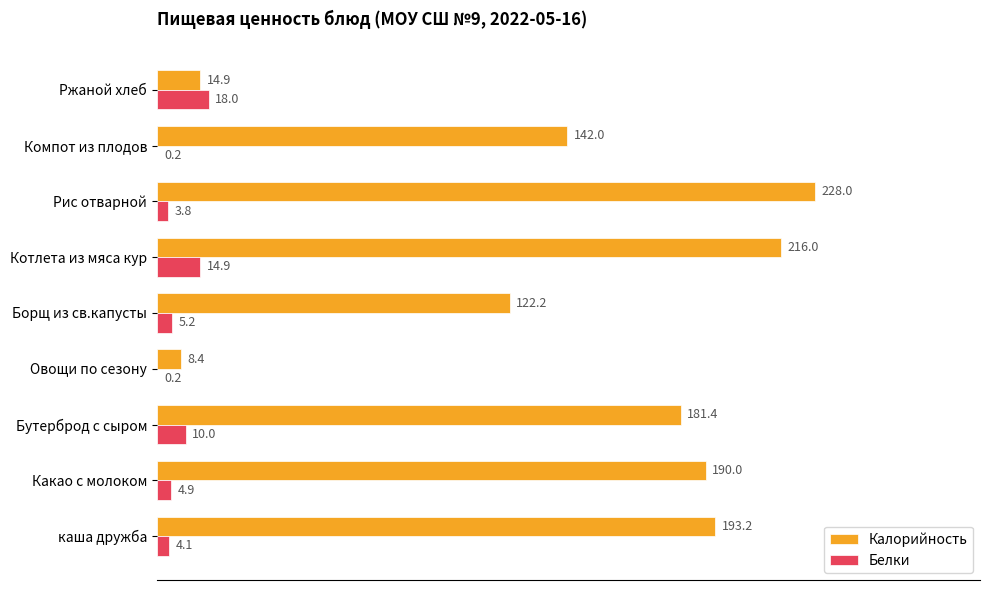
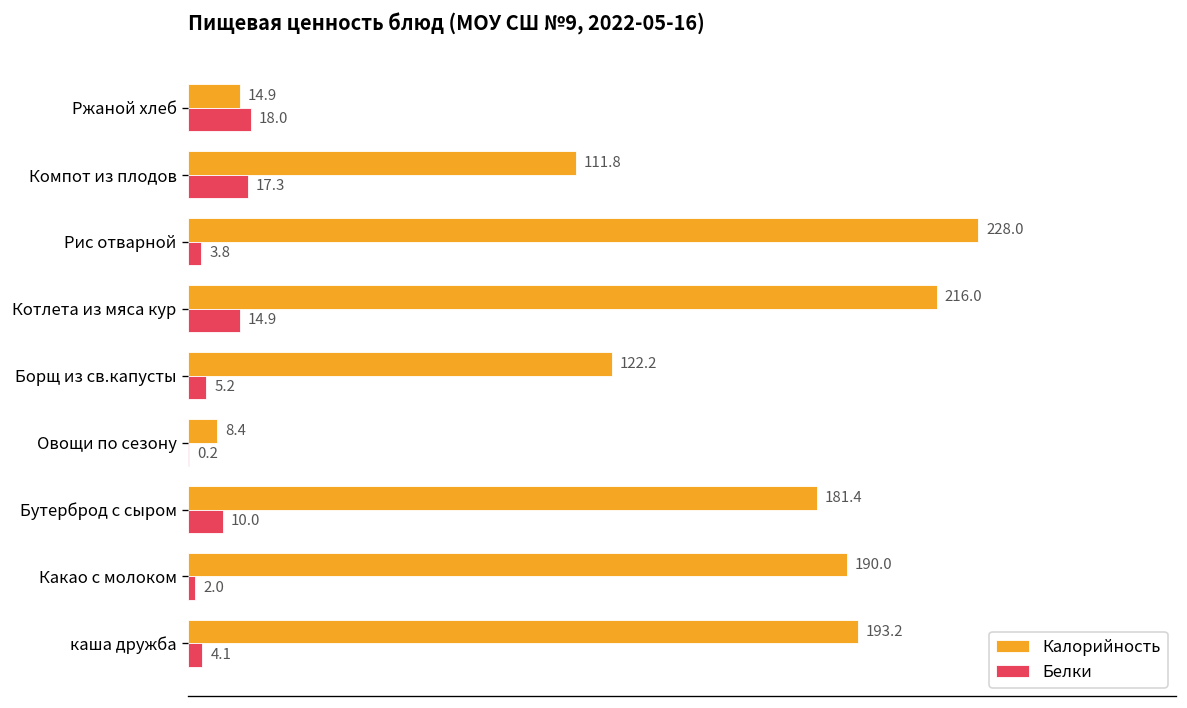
  {
    "Калорийность": {
      "Ржаной хлеб": 14.9,
-     "Компот из плодов": 142.0,
+     "Компот из плодов": 111.8,
      "Рис отварной": 228.0,
      "Котлета из мяса кур": 216.0,
      "Борщ из св.капусты": 122.2,
      "Овощи по сезону": 8.4,
      "Бутерброд с сыром": 181.4,
      "Какао с молоком": 190.0,
      "каша дружба": 193.2
    },
    "Белки": {
      "Ржаной хлеб": 18.0,
-     "Компот из плодов": 0.2,
+     "Компот из плодов": 17.3,
      "Рис отварной": 3.8,
      "Котлета из мяса кур": 14.9,
      "Борщ из св.капусты": 5.2,
      "Овощи по сезону": 0.2,
      "Бутерброд с сыром": 10.0,
-     "Какао с молоком": 4.9,
+     "Какао с молоком": 2.0,
      "каша дружба": 4.1
    }
  }
